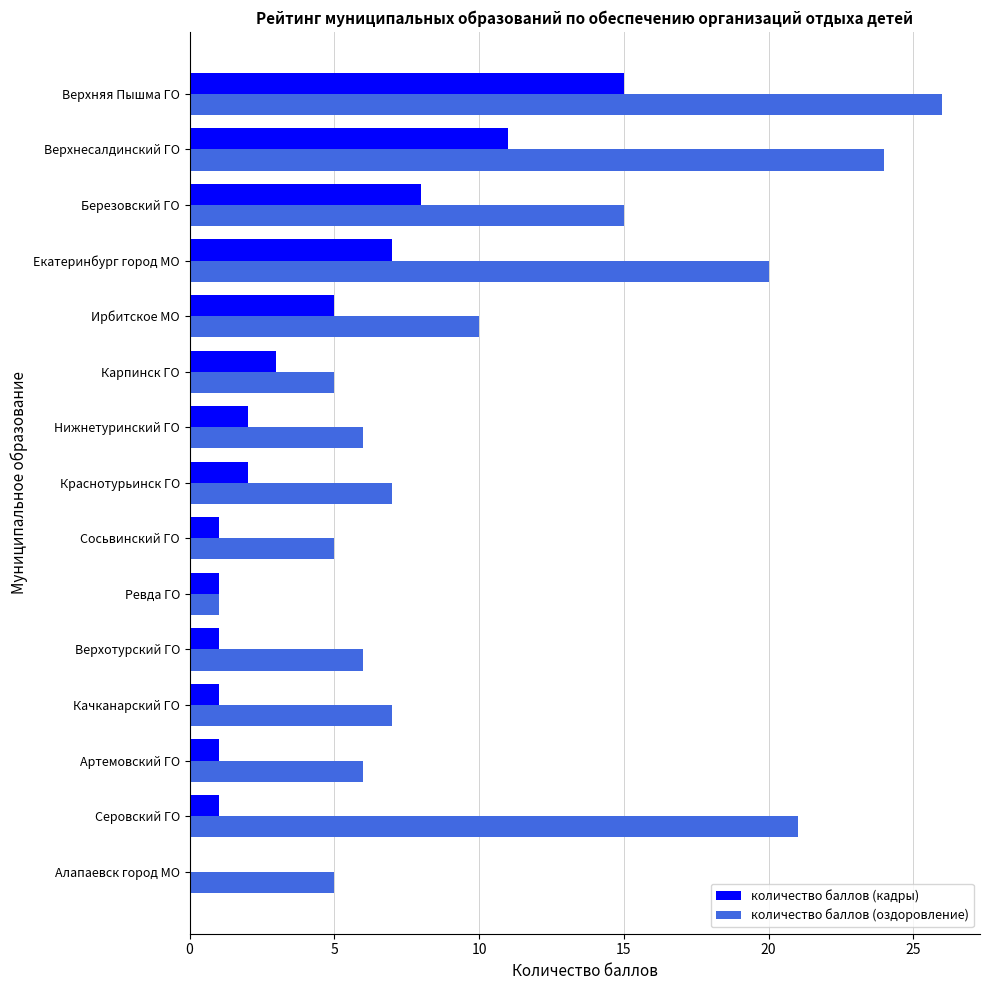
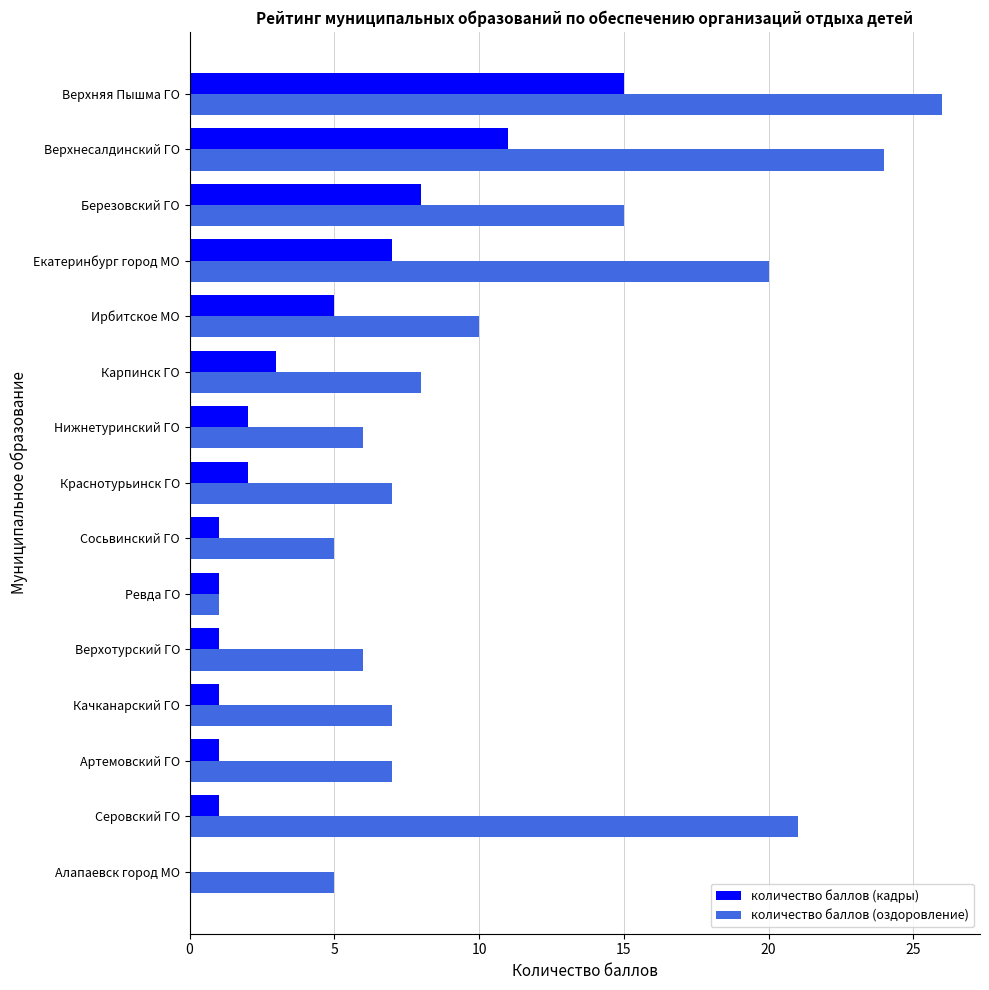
  {
    "количество баллов (кадры)": {
      "Верхняя Пышма ГО": 15,
      "Верхнесалдинский ГО": 11,
      "Березовский ГО": 8,
      "Екатеринбург город МО": 7,
      "Ирбитское МО": 5,
      "Карпинск ГО": 3,
      "Нижнетуринский ГО": 2,
      "Краснотурьинск ГО": 2,
      "Сосьвинский ГО": 1,
      "Ревда ГО": 1,
      "Верхотурский ГО": 1,
      "Качканарский ГО": 1,
      "Артемовский ГО": 1,
      "Серовский ГО": 1,
      "Алапаевск город МО": 0
    },
    "количество баллов (оздоровление)": {
      "Верхняя Пышма ГО": 26,
      "Верхнесалдинский ГО": 24,
      "Березовский ГО": 15,
      "Екатеринбург город МО": 20,
      "Ирбитское МО": 10,
-     "Карпинск ГО": 5,
+     "Карпинск ГО": 8,
      "Нижнетуринский ГО": 6,
      "Краснотурьинск ГО": 7,
      "Сосьвинский ГО": 5,
      "Ревда ГО": 1,
      "Верхотурский ГО": 6,
      "Качканарский ГО": 7,
-     "Артемовский ГО": 6,
+     "Артемовский ГО": 7,
      "Серовский ГО": 21,
      "Алапаевск город МО": 5
    }
  }
